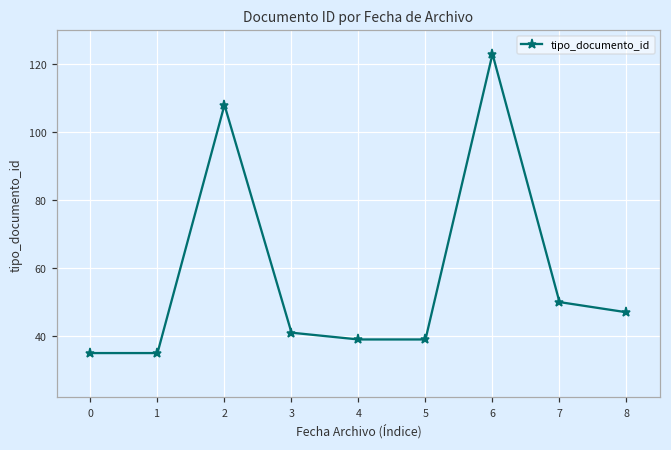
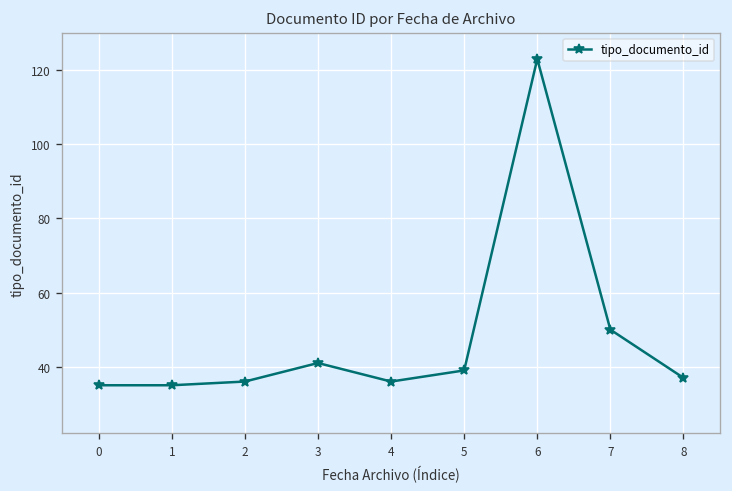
  {
    "0": 35,
    "1": 35,
-   "2": 108,
+   "2": 36,
    "3": 41,
-   "4": 39,
+   "4": 36,
    "5": 39,
    "6": 123,
    "7": 50,
-   "8": 47
+   "8": 37
  }
